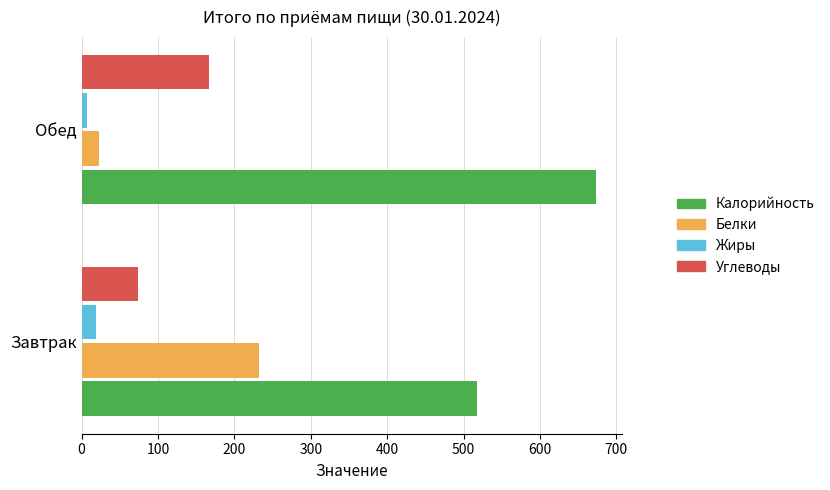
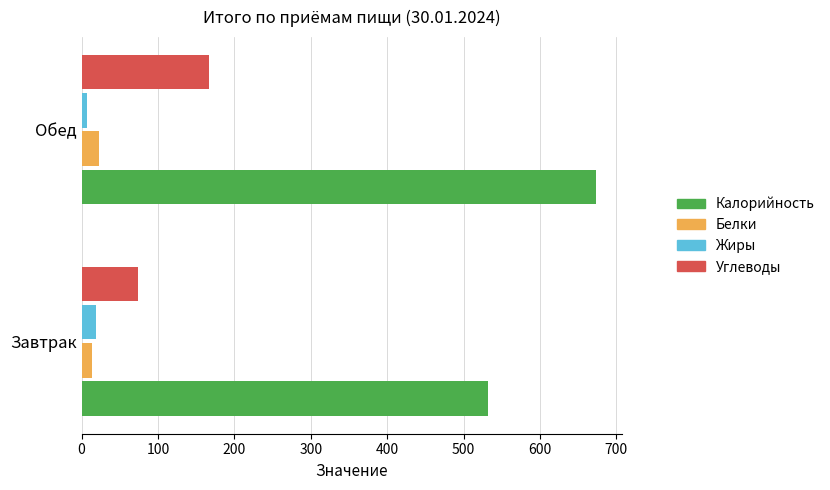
  {
    "Калорийность": {
      "Обед": 670,
-     "Завтрак": 520
+     "Завтрак": 530
    },
    "Белки": {
      "Обед": 20,
-     "Завтрак": 230
+     "Завтрак": 10
    },
    "Жиры": {
      "Обед": 10,
      "Завтрак": 20
    },
    "Углеводы": {
      "Обед": 170,
      "Завтрак": 70
    }
  }
